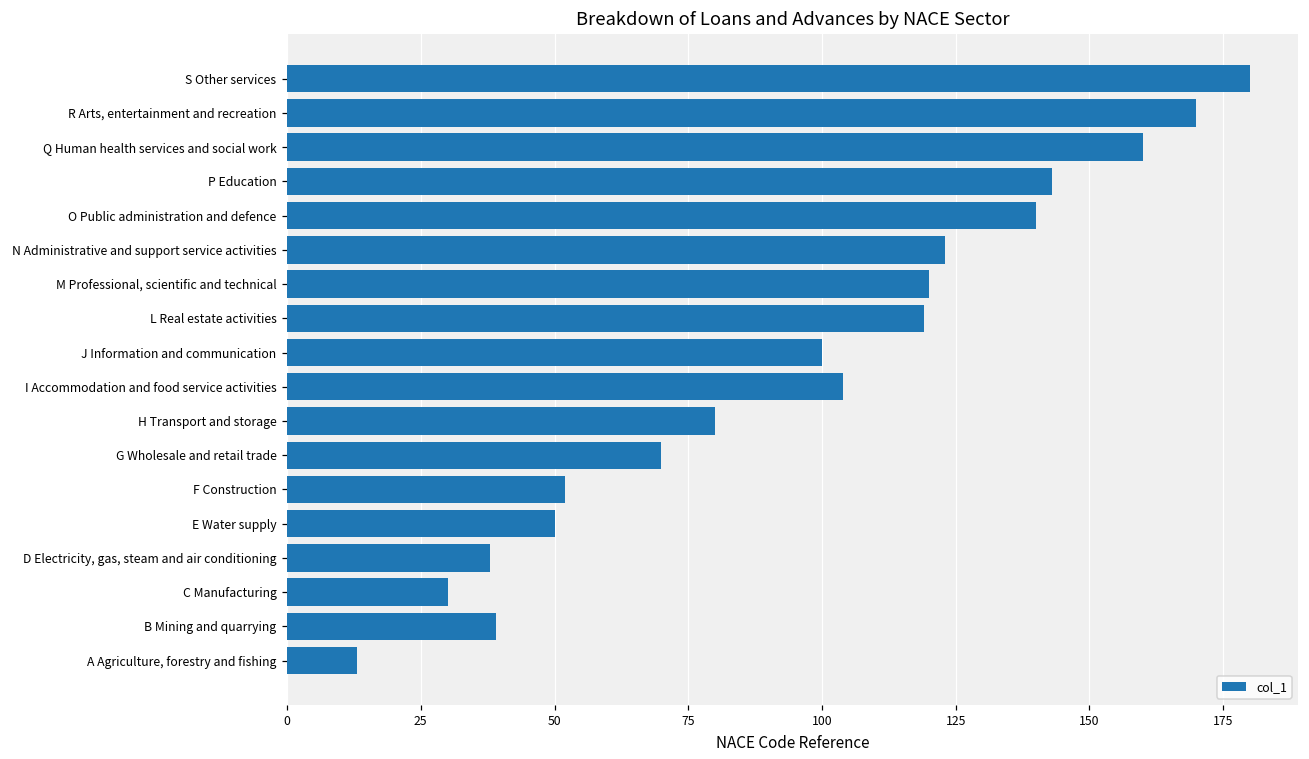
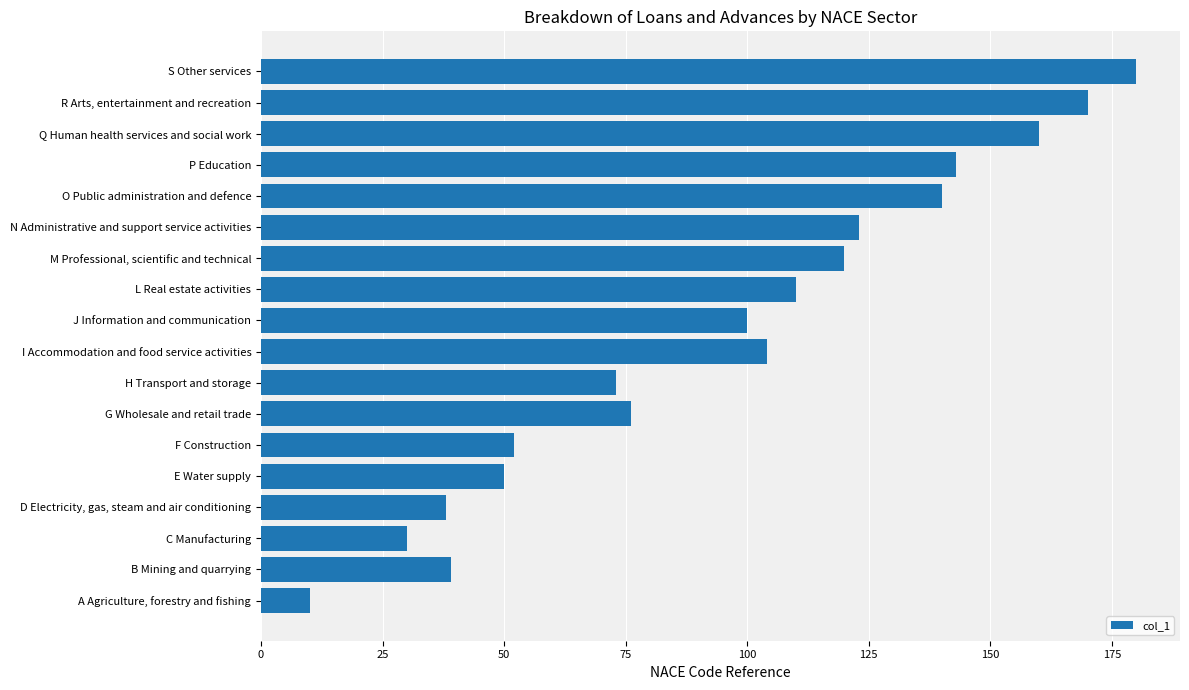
  {
    "S Other services": 180,
    "R Arts, entertainment and recreation": 170,
    "Q Human health services and social work": 160,
    "P Education": 143,
    "O Public administration and defence": 140,
    "N Administrative and support service activities": 123,
    "M Professional, scientific and technical": 120,
-   "L Real estate activities": 119,
+   "L Real estate activities": 110,
    "J Information and communication": 100,
    "I Accommodation and food service activities": 104,
-   "H Transport and storage": 80,
-   "G Wholesale and retail trade": 70,
+   "H Transport and storage": 73,
+   "G Wholesale and retail trade": 76,
    "F Construction": 52,
    "E Water supply": 50,
    "D Electricity, gas, steam and air conditioning": 38,
    "C Manufacturing": 30,
    "B Mining and quarrying": 39,
-   "A Agriculture, forestry and fishing": 13
+   "A Agriculture, forestry and fishing": 10
  }
